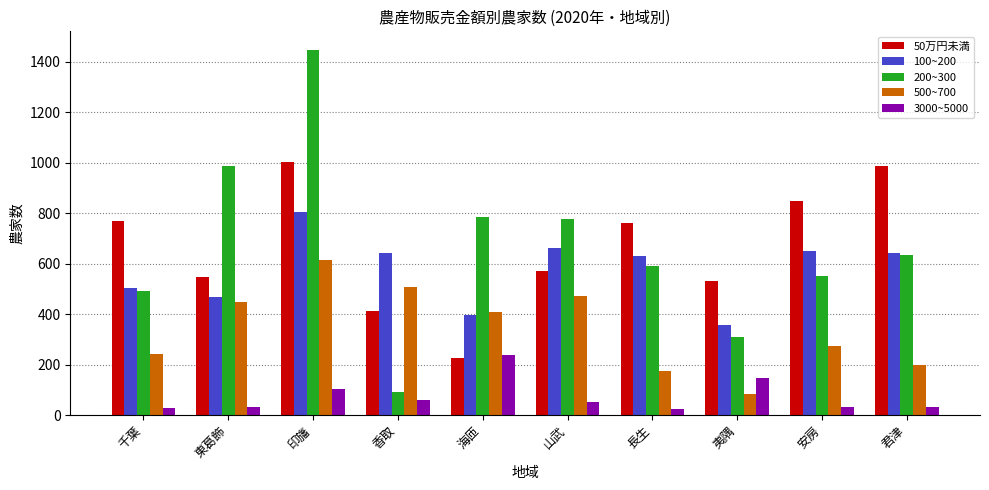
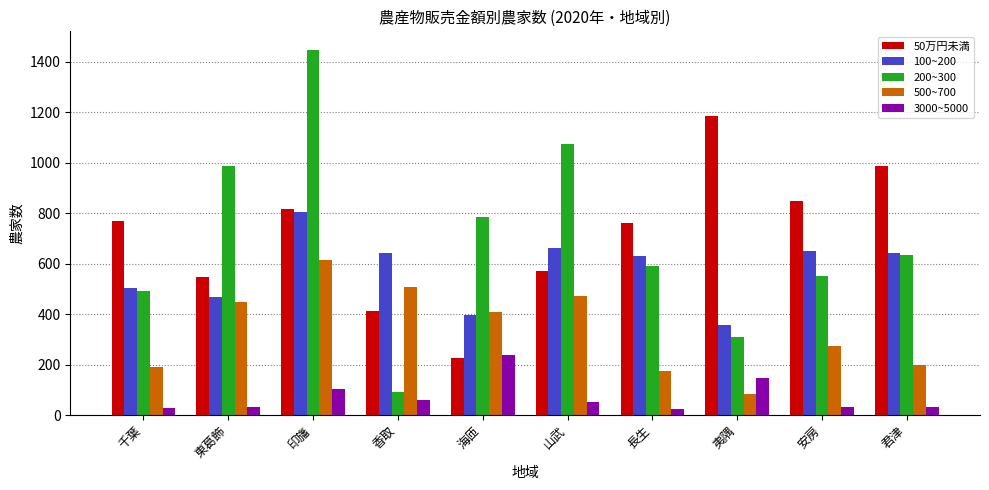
  {
    "50万円未満": {
      "千葉": 770,
      "東葛飾": 550,
-     "印旛": 1000,
+     "印旛": 820,
      "香取": 410,
      "海匝": 230,
      "山武": 570,
      "長生": 760,
-     "夷隅": 530,
+     "夷隅": 1190,
      "安房": 850,
      "君津": 990
    },
    "100~200": {
      "千葉": 500,
      "東葛飾": 470,
      "印旛": 810,
      "香取": 640,
      "海匝": 400,
      "山武": 660,
      "長生": 630,
      "夷隅": 360,
      "安房": 650,
      "君津": 640
    },
    "200~300": {
      "千葉": 490,
      "東葛飾": 990,
      "印旛": 1450,
      "香取": 90,
      "海匝": 780,
-     "山武": 780,
+     "山武": 1070,
      "長生": 590,
      "夷隅": 310,
      "安房": 550,
      "君津": 630
    },
    "500~700": {
-     "千葉": 240,
+     "千葉": 190,
      "東葛飾": 450,
      "印旛": 620,
      "香取": 510,
      "海匝": 410,
      "山武": 470,
      "長生": 180,
      "夷隅": 80,
      "安房": 270,
      "君津": 200
    },
    "3000~5000": {
      "千葉": 30,
      "東葛飾": 30,
      "印旛": 100,
      "香取": 60,
      "海匝": 240,
      "山武": 50,
      "長生": 20,
      "夷隅": 150,
      "安房": 30,
      "君津": 30
    }
  }
